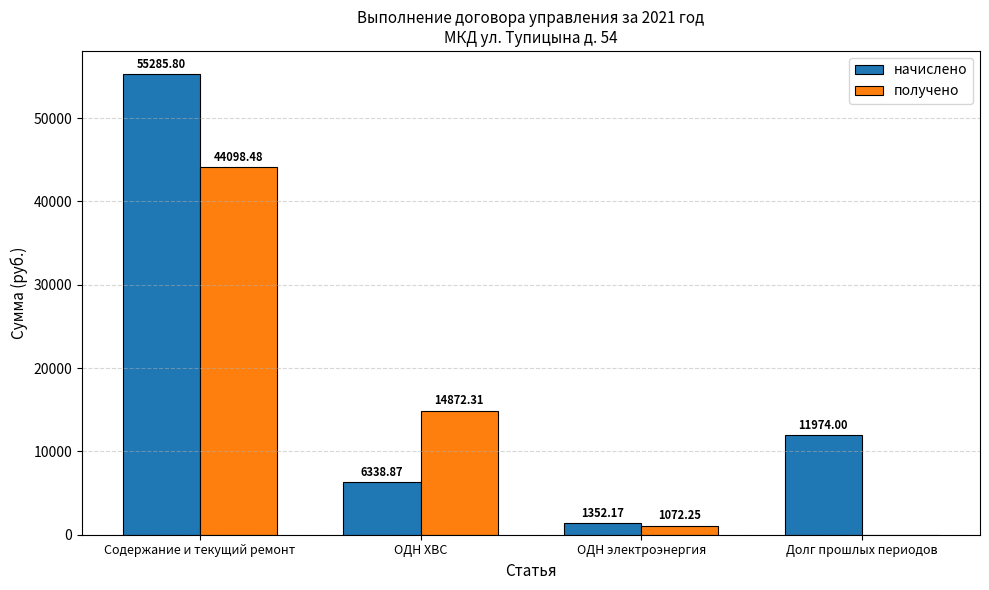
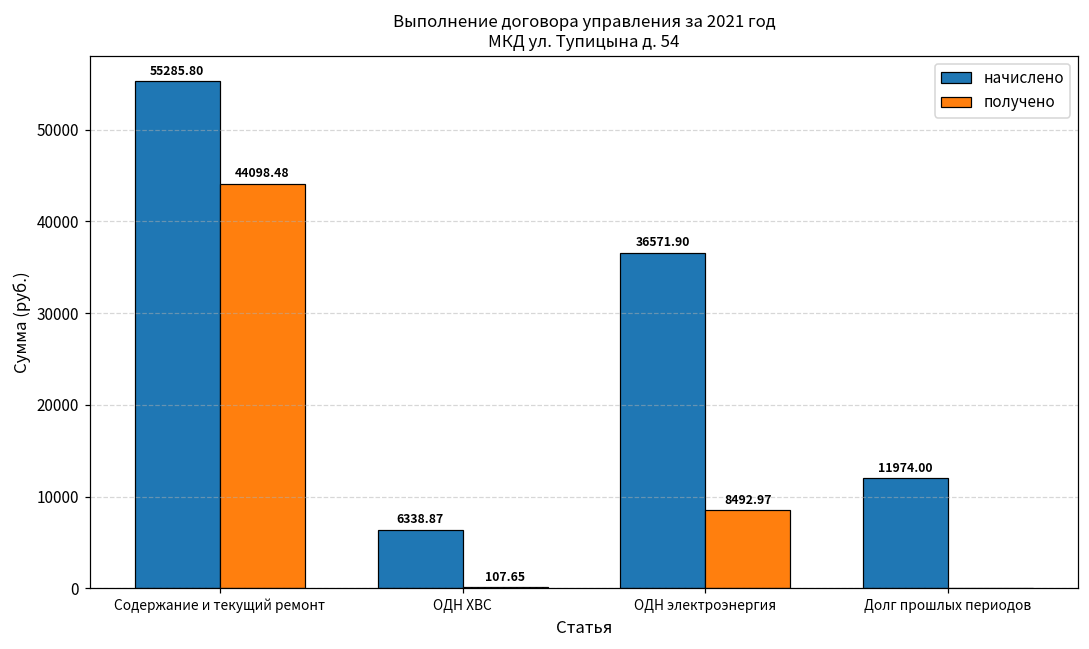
  {
    "начислено": {
      "Содержание и текущий ремонт": 55285.80,
      "ОДН ХВС": 6338.87,
-     "ОДН электроэнергия": 1352.17,
+     "ОДН электроэнергия": 36571.90,
      "Долг прошлых периодов": 11974.00
    },
    "получено": {
      "Содержание и текущий ремонт": 44098.48,
-     "ОДН ХВС": 14872.31,
-     "ОДН электроэнергия": 1072.25
+     "ОДН ХВС": 107.65,
+     "ОДН электроэнергия": 8492.97
    }
  }
